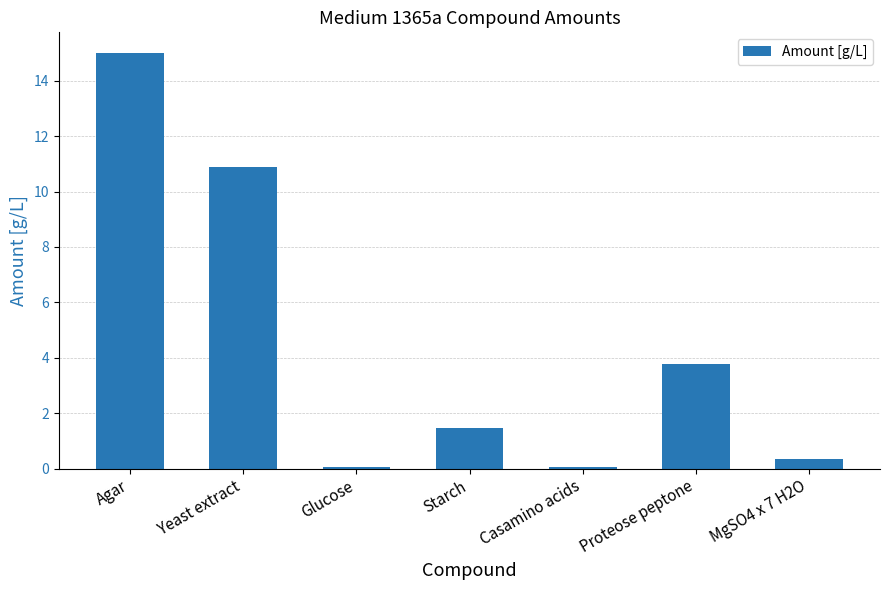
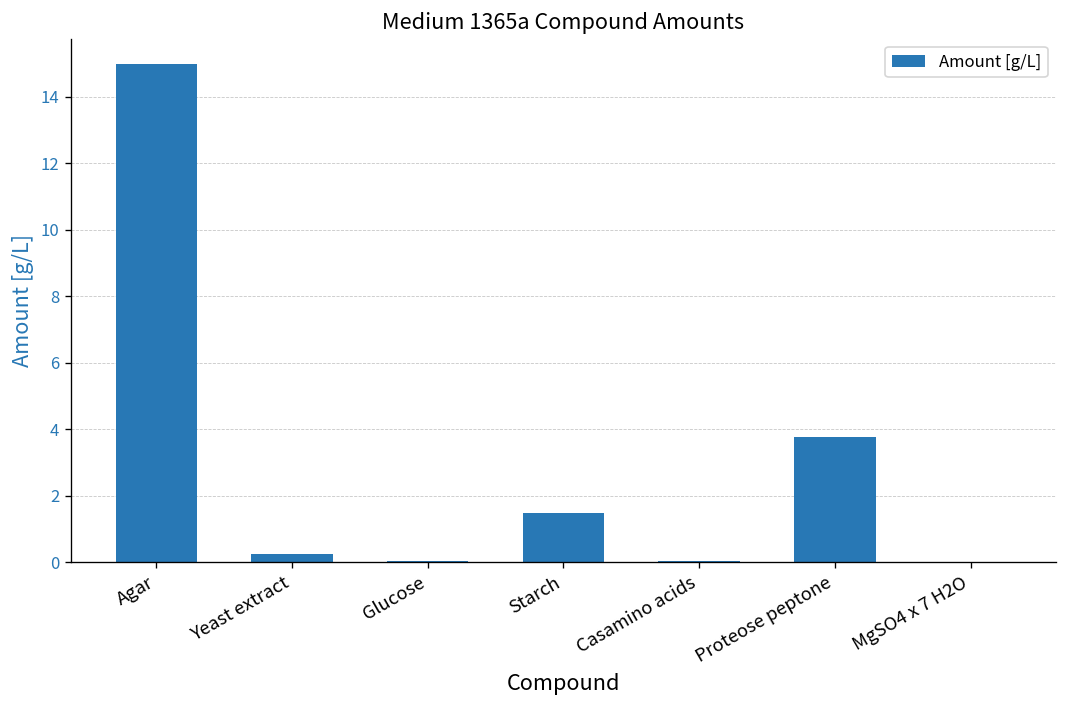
  {
    "Agar": 15.0,
-   "Yeast extract": 10.9,
+   "Yeast extract": 0.3,
    "Starch": 1.5,
    "Proteose peptone": 3.8,
-   "MgSO4 x 7 H2O": 0.3
+   "MgSO4 x 7 H2O": 0.0
  }
